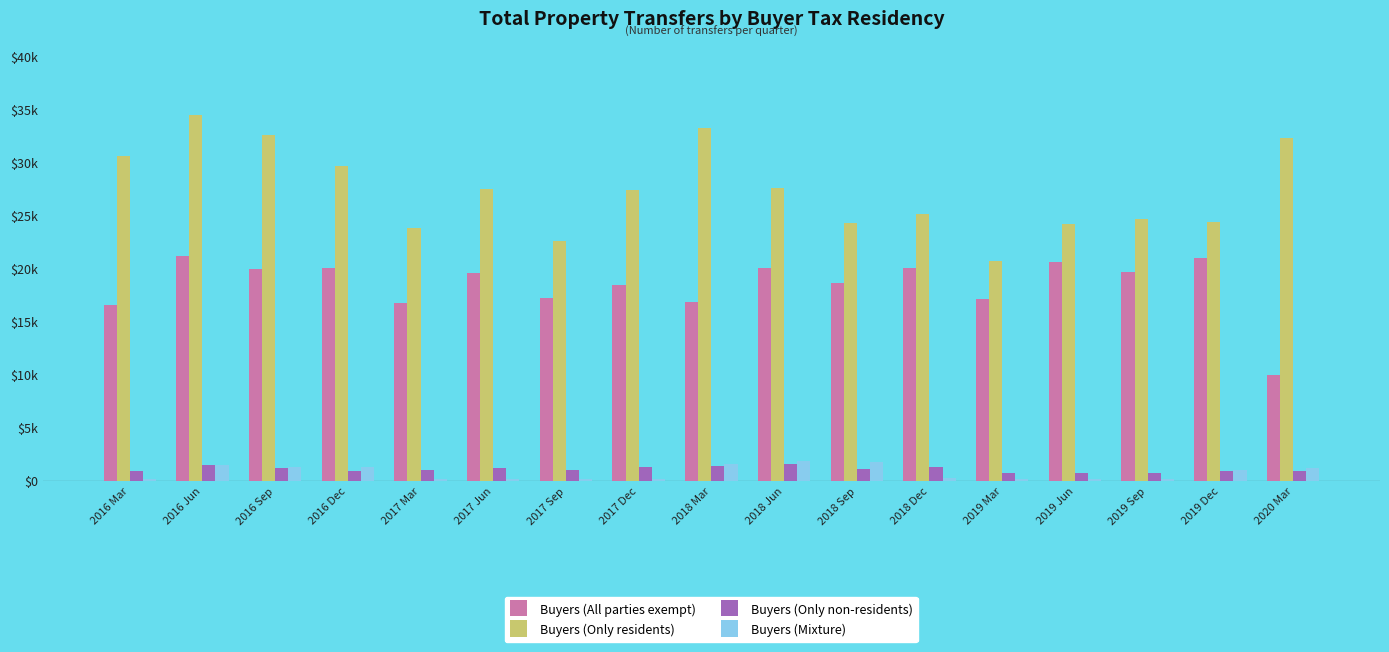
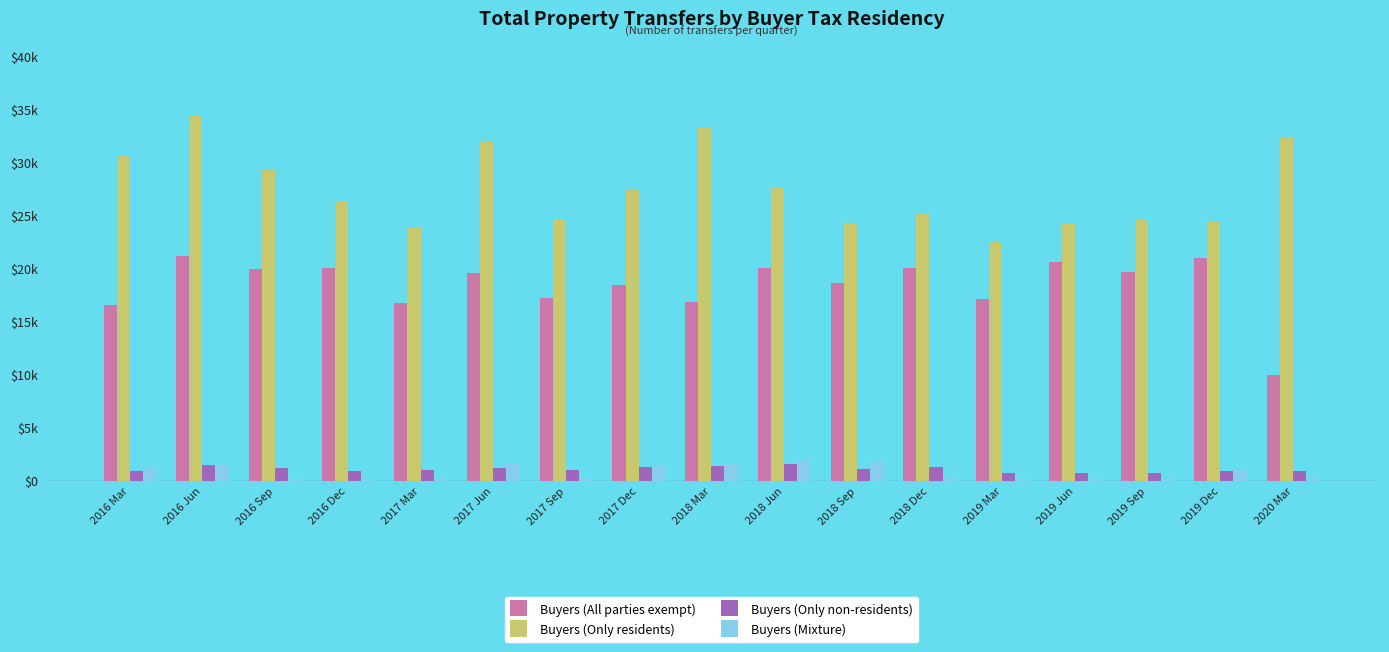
  {
    "Buyers (Only residents)": {
      "2016 Mar": "$30600",
      "2016 Jun": "$34500",
-     "2016 Sep": "$32600",
-     "2016 Dec": "$29700",
+     "2016 Sep": "$29300",
+     "2016 Dec": "$26300",
      "2017 Mar": "$23900",
-     "2017 Jun": "$27500",
-     "2017 Sep": "$22700",
+     "2017 Jun": "$31900",
+     "2017 Sep": "$24700",
      "2017 Dec": "$27400",
      "2018 Mar": "$33300",
      "2018 Jun": "$27600",
      "2018 Sep": "$24300",
      "2018 Dec": "$25200",
-     "2019 Mar": "$20800",
+     "2019 Mar": "$22500",
      "2019 Jun": "$24200",
      "2019 Sep": "$24700",
      "2019 Dec": "$24400",
      "2020 Mar": "$32300"
    },
    "Buyers (Mixture)": {
-     "2016 Mar": "$200",
+     "2016 Mar": "$1200",
      "2016 Jun": "$1500",
-     "2016 Sep": "$1300",
-     "2016 Dec": "$1400",
-     "2017 Jun": "$200",
+     "2016 Sep": "$200",
+     "2016 Dec": "$200",
+     "2017 Jun": "$1600",
      "2017 Sep": "$200",
-     "2017 Dec": "$200",
+     "2017 Dec": "$1500",
      "2018 Mar": "$1600",
      "2018 Jun": "$1900",
      "2018 Sep": "$1800",
      "2018 Dec": "$300",
      "2019 Dec": "$1000",
-     "2020 Mar": "$1200"
+     "2020 Mar": "$300"
    }
  }
